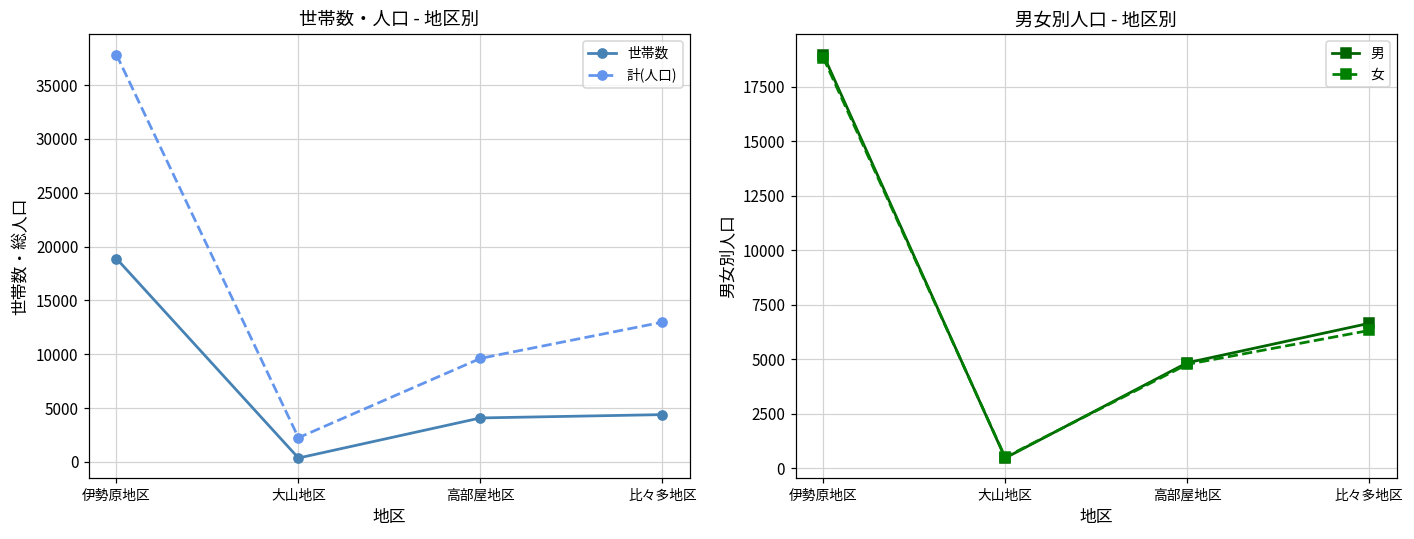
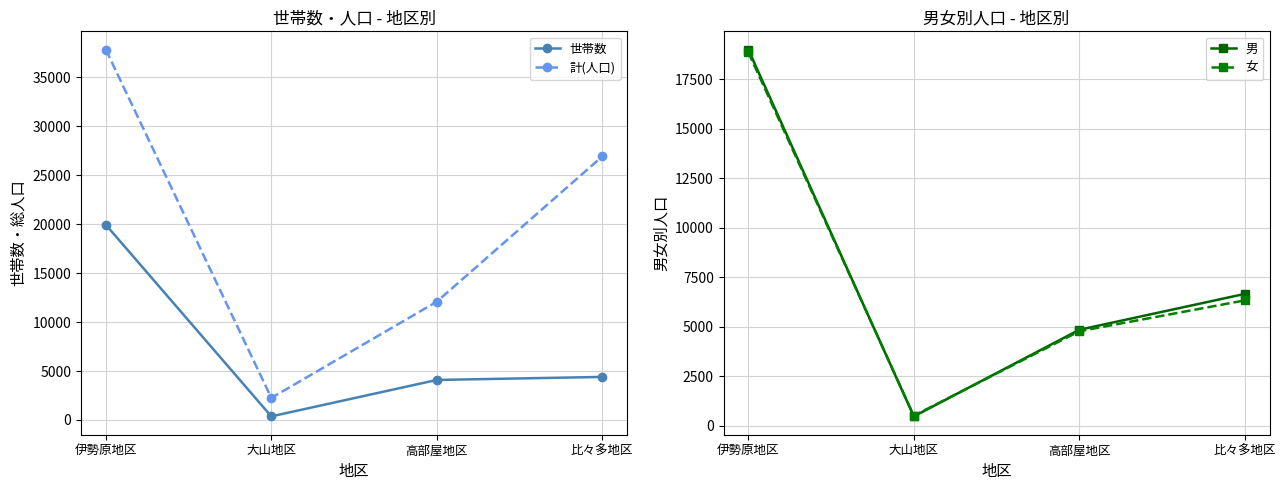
  {
    "世帯数・人口 - 地区別": {
      "世帯数": {
-       "伊勢原地区": 19000,
+       "伊勢原地区": 20000,
        "大山地区": 0,
        "高部屋地区": 4000,
        "比々多地区": 4000
      },
      "計(人口)": {
        "伊勢原地区": 38000,
        "大山地区": 2000,
-       "高部屋地区": 10000,
-       "比々多地区": 13000
+       "高部屋地区": 12000,
+       "比々多地区": 27000
      }
    }
  }
